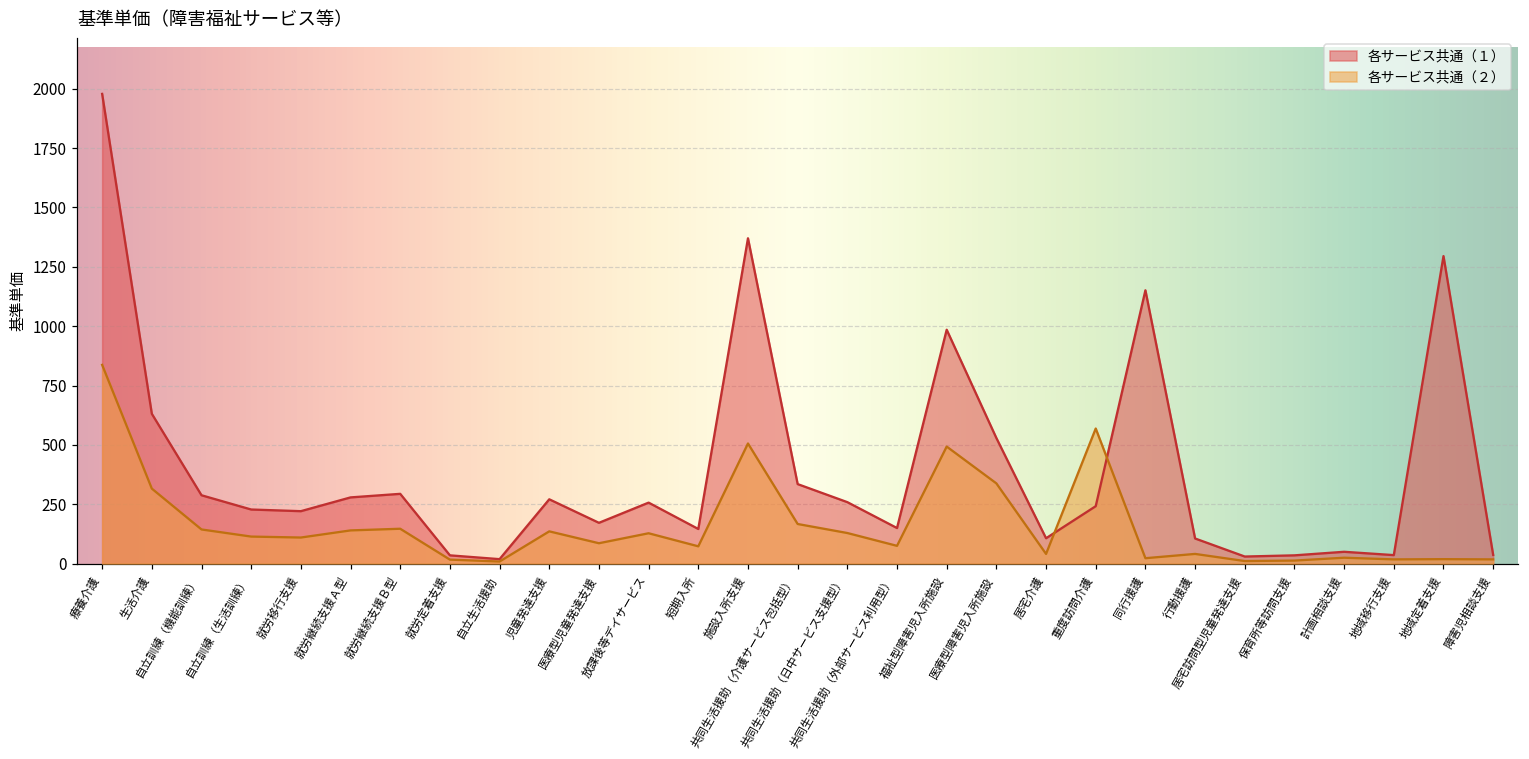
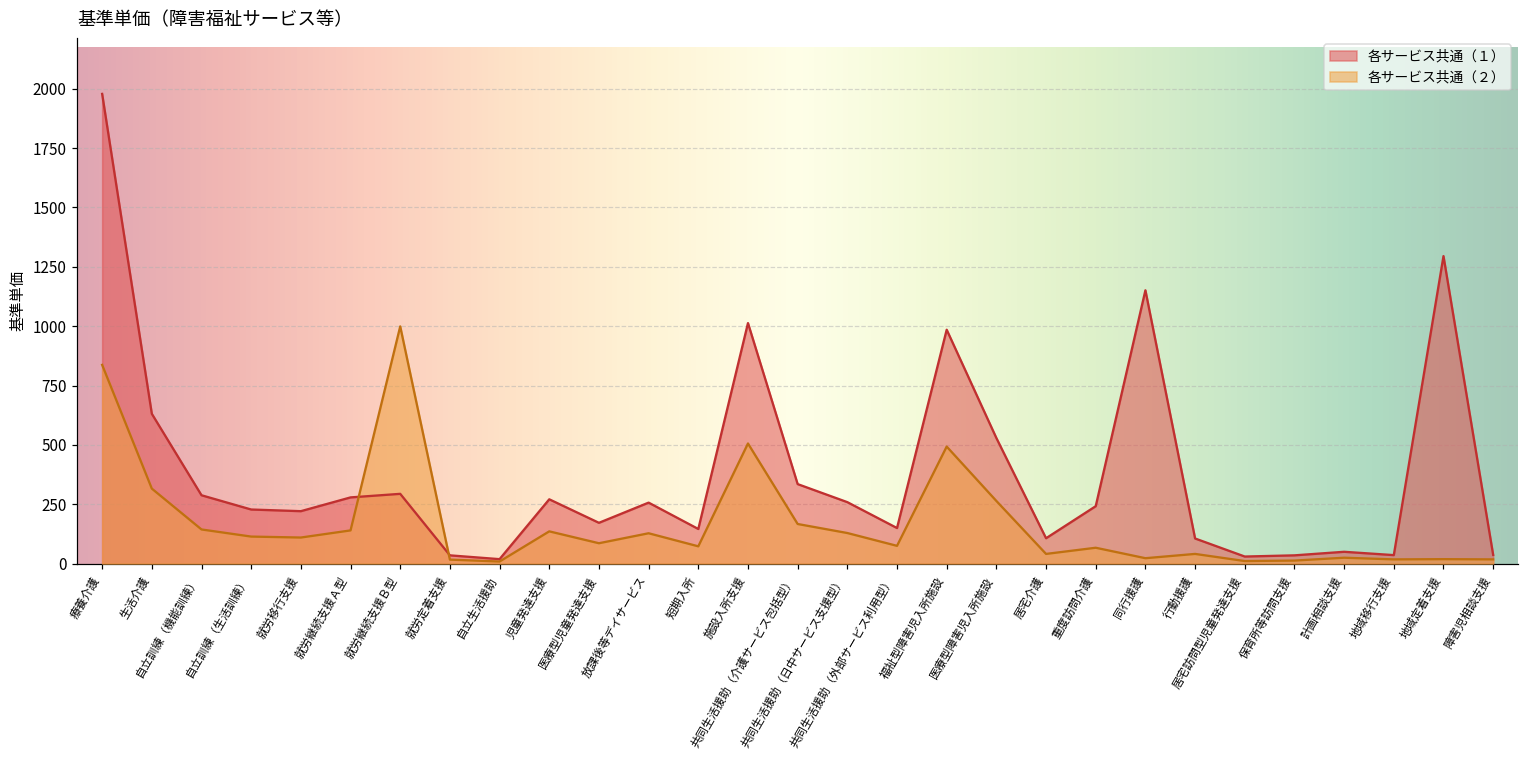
  {
    "各サービス共通（１）": {
      "療養介護": 1980,
      "生活介護": 630,
      "自立訓練（機能訓練）": 290,
      "自立訓練（生活訓練）": 230,
      "就労移行支援": 220,
      "就労継続支援Ａ型": 280,
      "就労継続支援Ｂ型": 290,
      "就労定着支援": 40,
      "児童発達支援": 270,
      "医療型児童発達支援": 170,
      "放課後等デイサービス": 260,
      "短期入所": 150,
-     "施設入所支援": 1370,
+     "施設入所支援": 1010,
      "共同生活援助（介護サービス包括型）": 340,
      "共同生活援助（日中サービス支援型）": 260,
      "共同生活援助（外部サービス利用型）": 150,
      "福祉型障害児入所施設": 990,
      "医療型障害児入所施設": 530,
      "居宅介護": 110,
      "重度訪問介護": 240,
      "同行援護": 1150,
      "行動援護": 110,
      "居宅訪問型児童発達支援": 30,
      "保育所等訪問支援": 40,
      "計画相談支援": 50,
      "地域移行支援": 40,
      "地域定着支援": 1300,
      "障害児相談支援": 40
    },
    "各サービス共通（２）": {
      "療養介護": 840,
      "生活介護": 320,
      "自立訓練（機能訓練）": 140,
      "自立訓練（生活訓練）": 110,
      "就労移行支援": 110,
      "就労継続支援Ａ型": 140,
-     "就労継続支援Ｂ型": 150,
+     "就労継続支援Ｂ型": 1000,
      "就労定着支援": 20,
      "児童発達支援": 140,
      "医療型児童発達支援": 90,
      "放課後等デイサービス": 130,
      "短期入所": 70,
      "施設入所支援": 510,
      "共同生活援助（介護サービス包括型）": 170,
      "共同生活援助（日中サービス支援型）": 130,
      "共同生活援助（外部サービス利用型）": 80,
      "福祉型障害児入所施設": 490,
-     "医療型障害児入所施設": 340,
+     "医療型障害児入所施設": 260,
      "居宅介護": 40,
-     "重度訪問介護": 570,
+     "重度訪問介護": 70,
      "同行援護": 20,
      "行動援護": 40,
      "居宅訪問型児童発達支援": 10,
      "保育所等訪問支援": 10,
      "計画相談支援": 30,
      "地域移行支援": 20,
      "地域定着支援": 20,
      "障害児相談支援": 20
    }
  }
